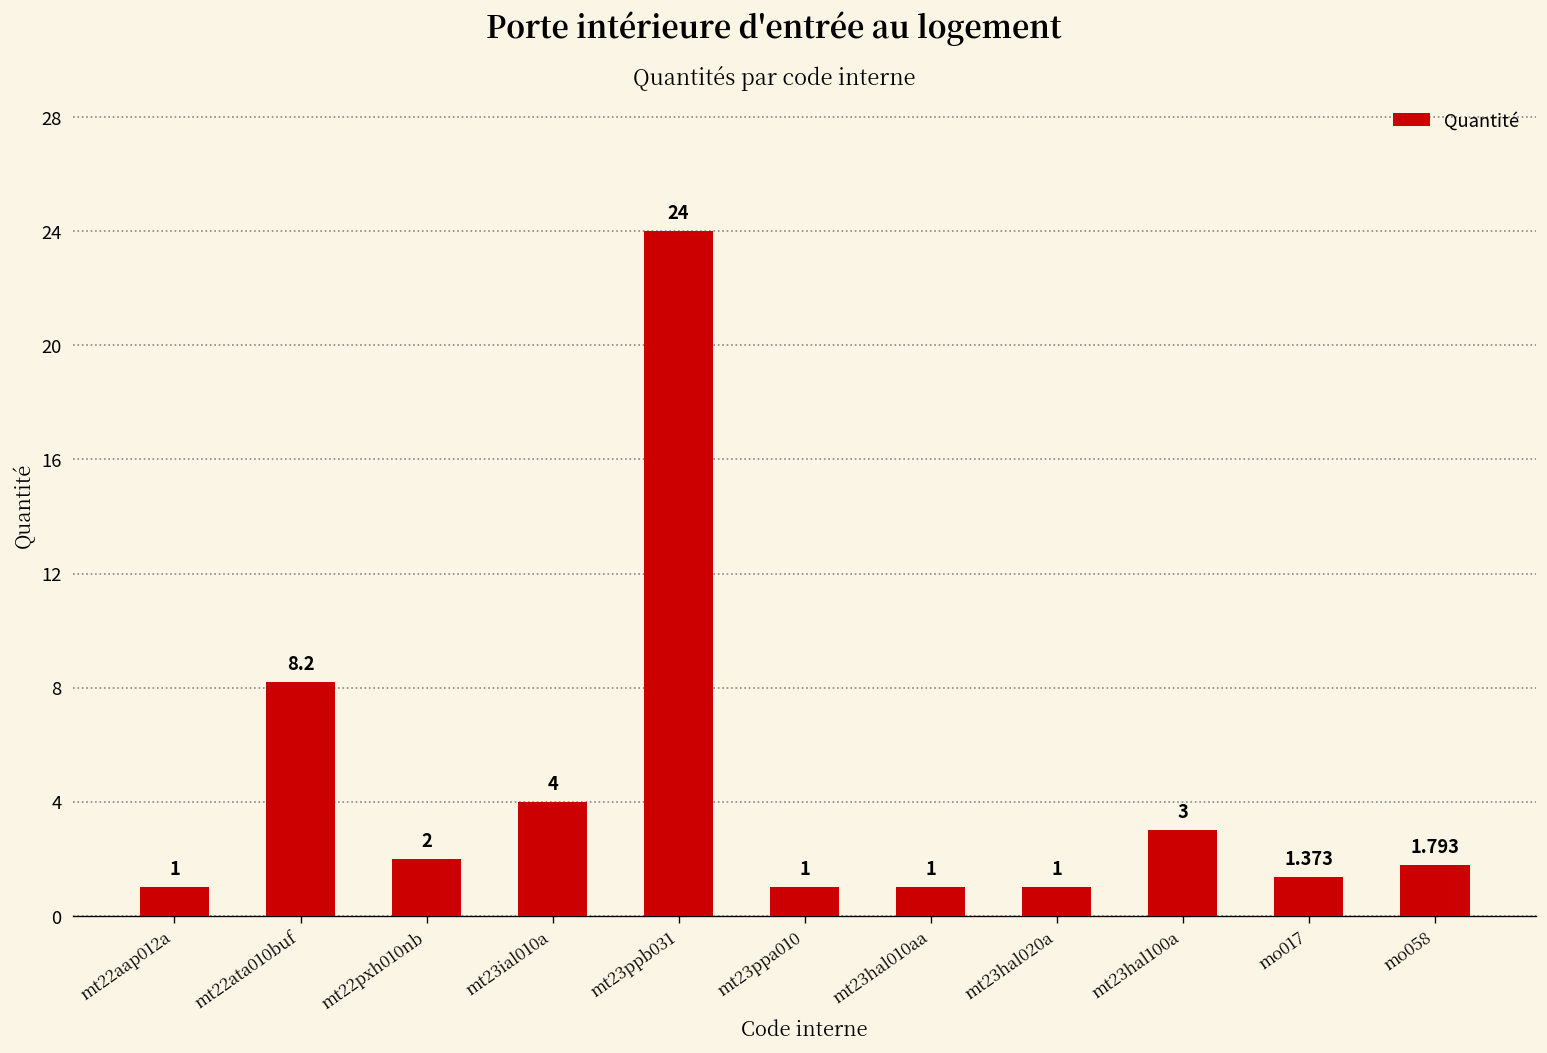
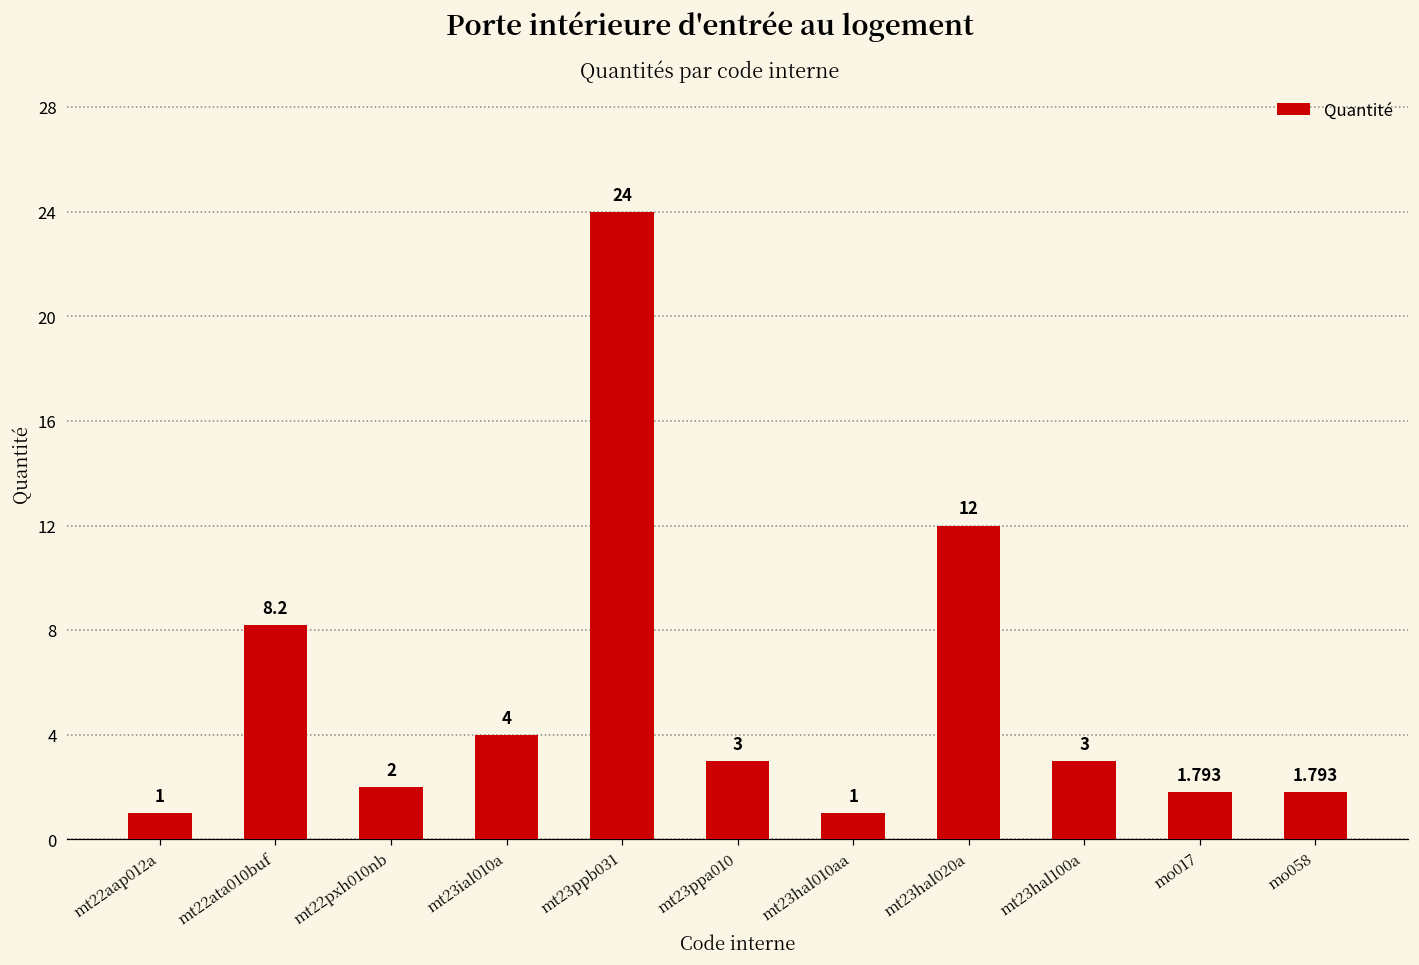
  {
    "mt22aap012a": 1,
    "mt22ata010buf": 8.2,
    "mt22pxh010nb": 2,
    "mt23ial010a": 4,
    "mt23ppb031": 24,
-   "mt23ppa010": 1,
+   "mt23ppa010": 3,
    "mt23hal010aa": 1,
-   "mt23hal020a": 1,
+   "mt23hal020a": 12,
    "mt23hal100a": 3,
-   "mo017": 1.373,
+   "mo017": 1.793,
    "mo058": 1.793
  }
